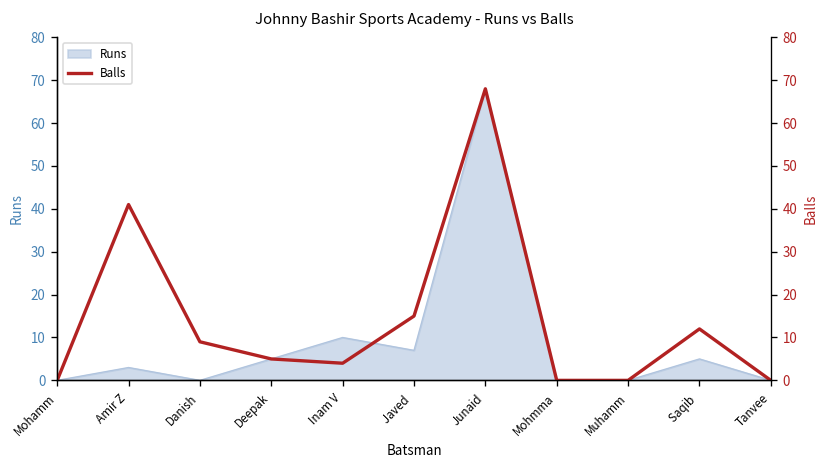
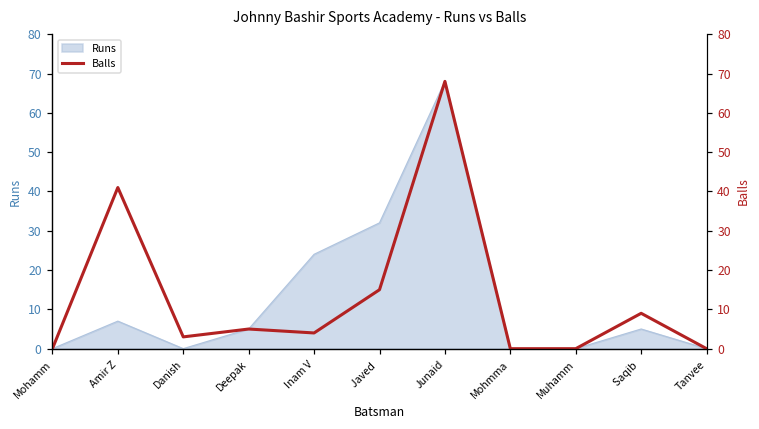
  {
    "Runs": {
      "Mohamm": 0,
-     "Amir Z": 3,
+     "Amir Z": 7,
      "Danish": 0,
      "Deepak": 5,
-     "Inam V": 10,
-     "Javed": 7,
+     "Inam V": 24,
+     "Javed": 32,
      "Junaid": 68,
      "Mohmma": 0,
      "Muhamm": 0,
      "Saqib": 5,
      "Tanvee": 0
    },
    "Balls": {
      "Mohamm": 0,
      "Amir Z": 41,
-     "Danish": 9,
+     "Danish": 3,
      "Deepak": 5,
      "Inam V": 4,
      "Javed": 15,
      "Junaid": 68,
      "Mohmma": 0,
      "Muhamm": 0,
-     "Saqib": 12,
+     "Saqib": 9,
      "Tanvee": 0
    }
  }
